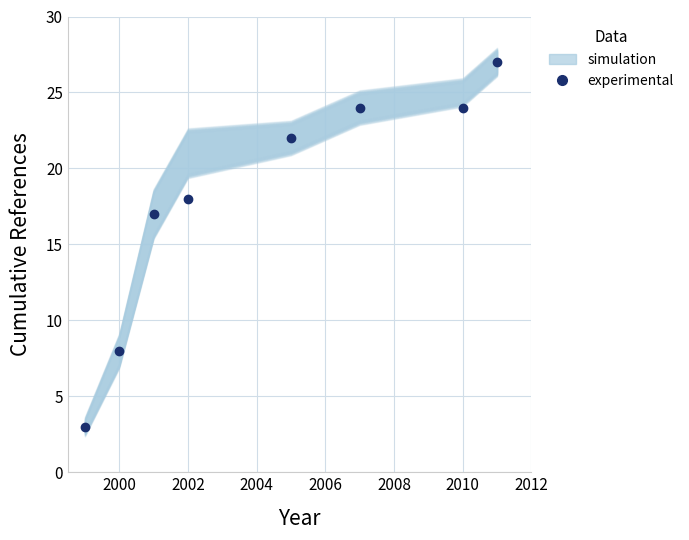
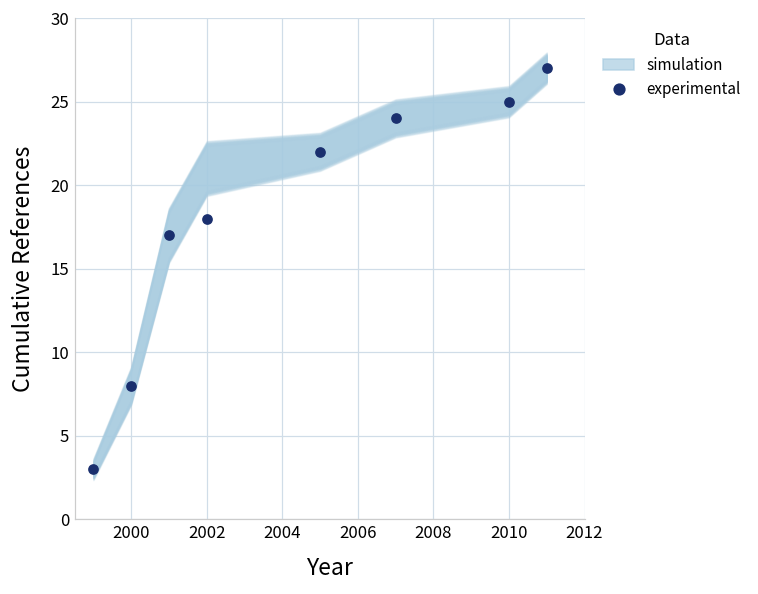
  {
    "experimental": {
      "2000": 8,
      "2002": 18,
-     "2010": 24
+     "2010": 25
    }
  }
